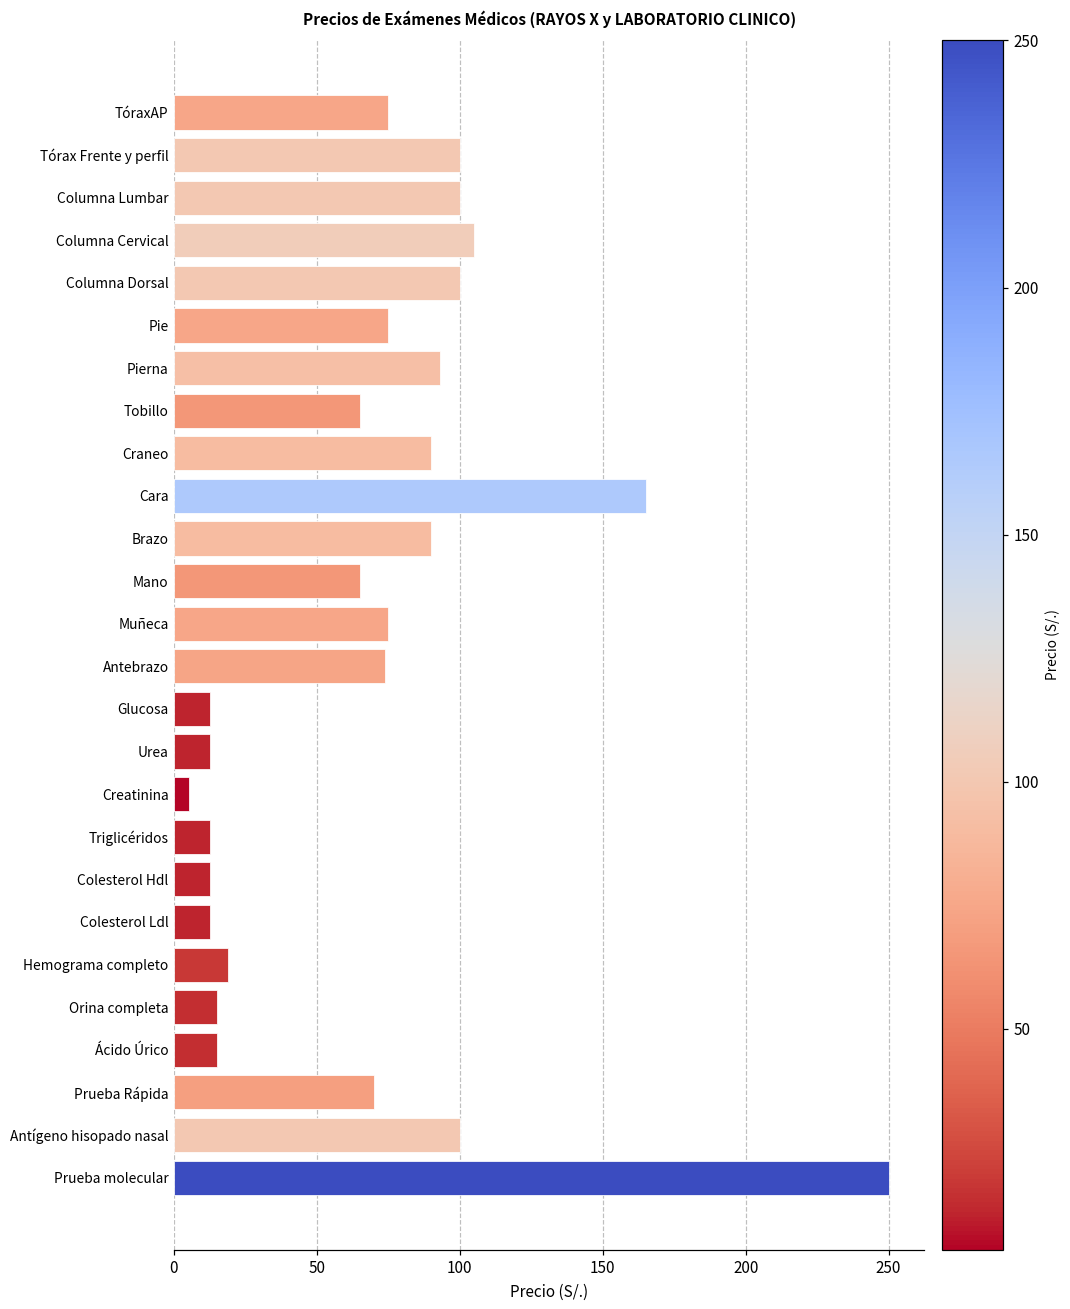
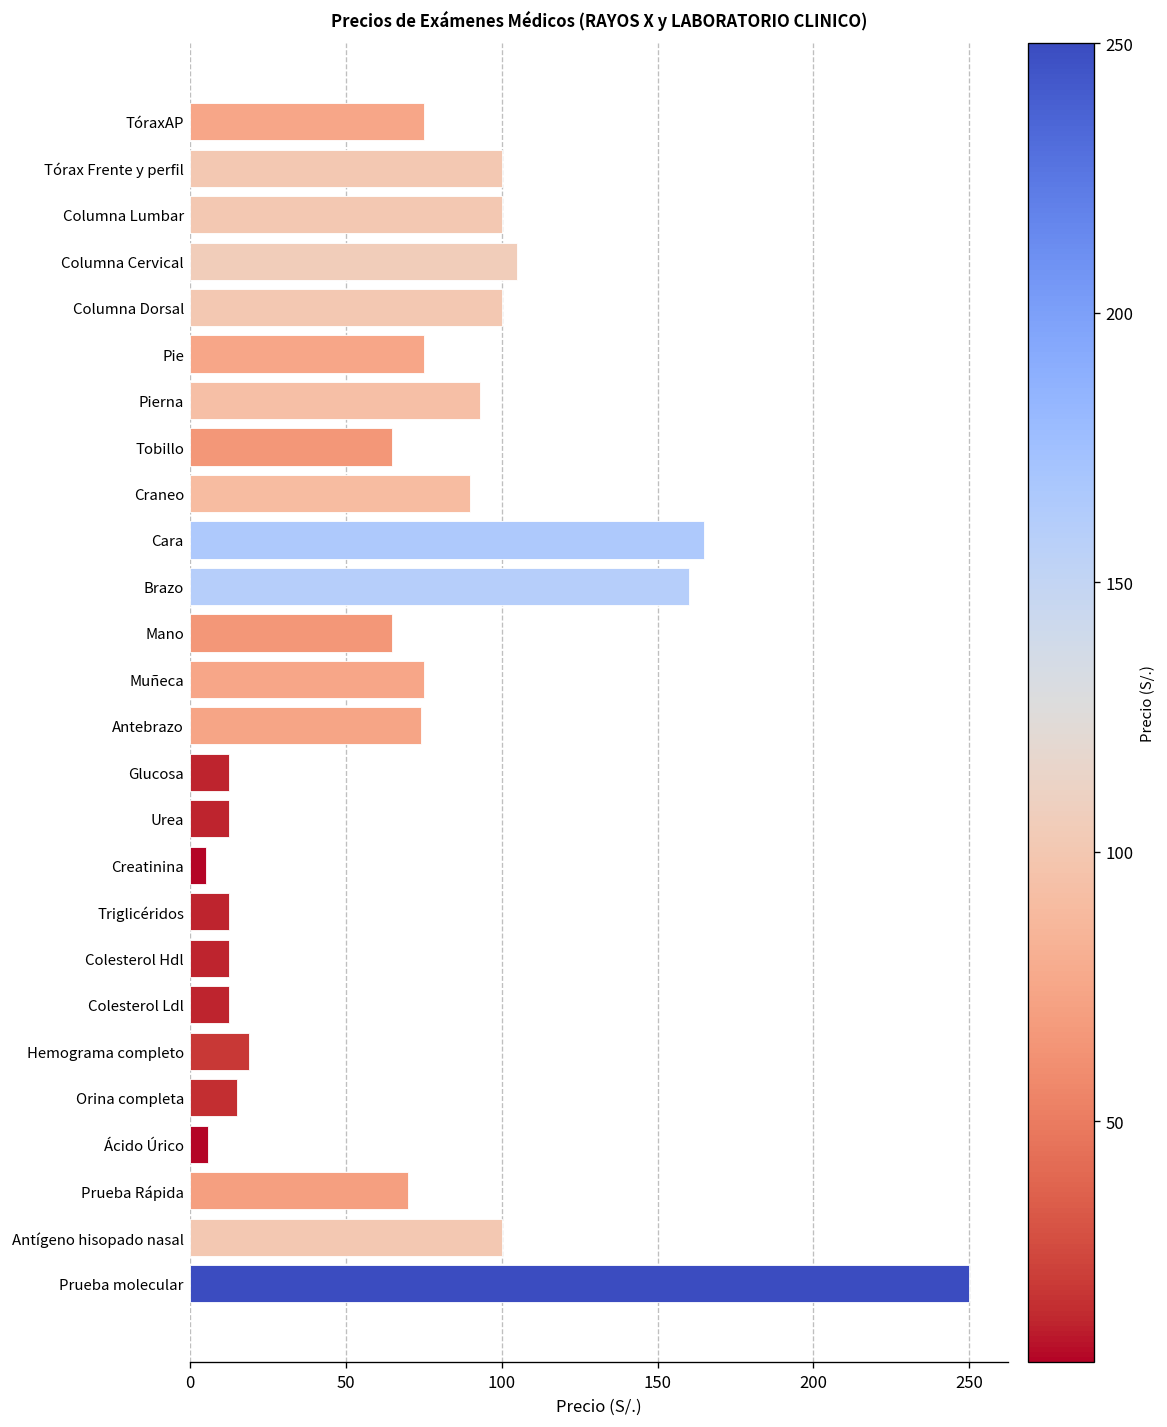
  {
    "TóraxAP": 75,
    "Tórax Frente y perfil": 100,
    "Columna Lumbar": 100,
    "Columna Cervical": 105,
    "Columna Dorsal": 100,
    "Pie": 75,
    "Pierna": 93,
    "Tobillo": 65,
    "Craneo": 90,
    "Cara": 165,
-   "Brazo": 90,
+   "Brazo": 160,
    "Mano": 65,
    "Muñeca": 75,
    "Antebrazo": 74,
    "Glucosa": 13,
    "Urea": 13,
    "Creatinina": 5,
    "Triglicéridos": 13,
    "Colesterol Hdl": 13,
    "Colesterol Ldl": 13,
    "Hemograma completo": 19,
    "Orina completa": 15,
-   "Ácido Úrico": 15,
+   "Ácido Úrico": 6,
    "Prueba Rápida": 70,
    "Antígeno hisopado nasal": 100,
    "Prueba molecular": 250
  }
